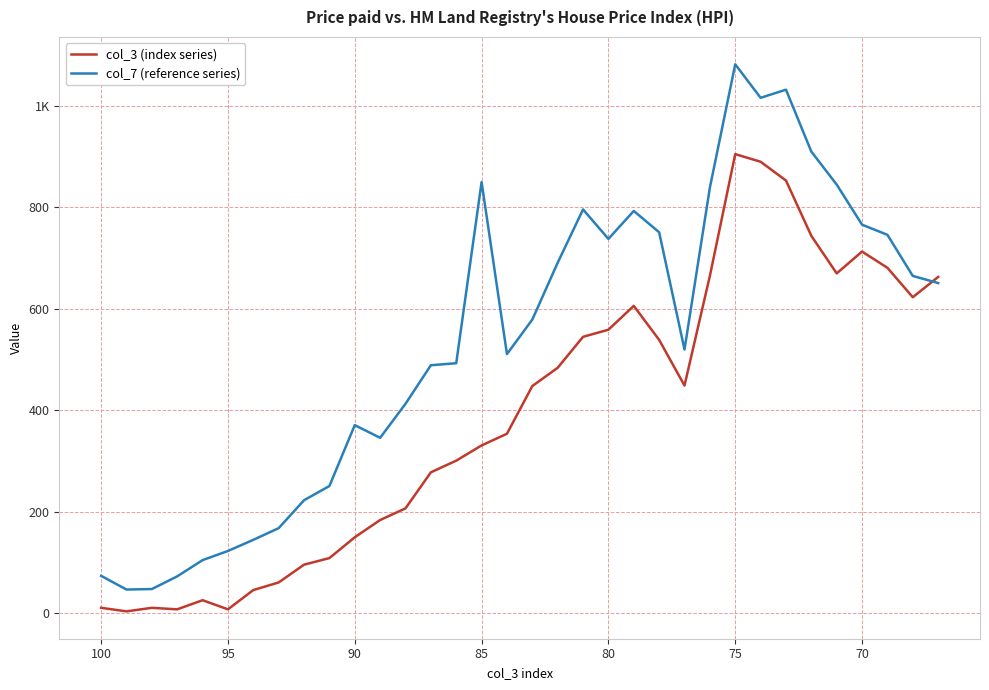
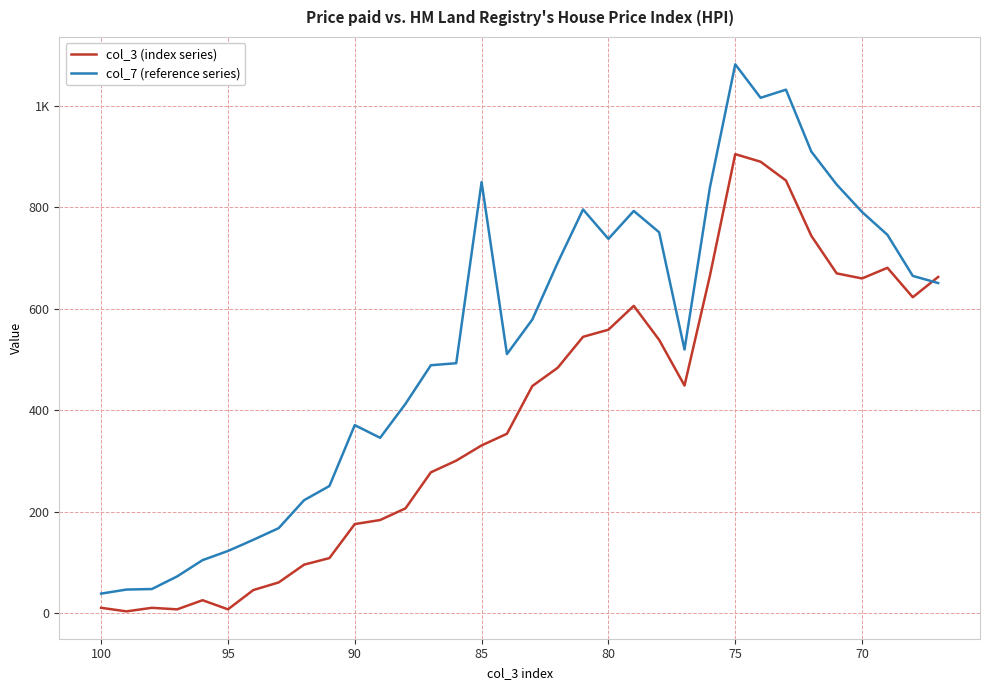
  {
    "col_3 (index series)": {
      "100": 10,
      "95": 10,
-     "90": 150,
+     "90": 180,
      "85": 330,
      "80": 560,
      "75": 910,
-     "70": 710
+     "70": 660
    },
    "col_7 (reference series)": {
-     "100": 70,
+     "100": 40,
      "95": 120,
      "90": 370,
      "85": 850,
      "80": 740,
      "75": 1080,
-     "70": 770
+     "70": 790
    }
  }
